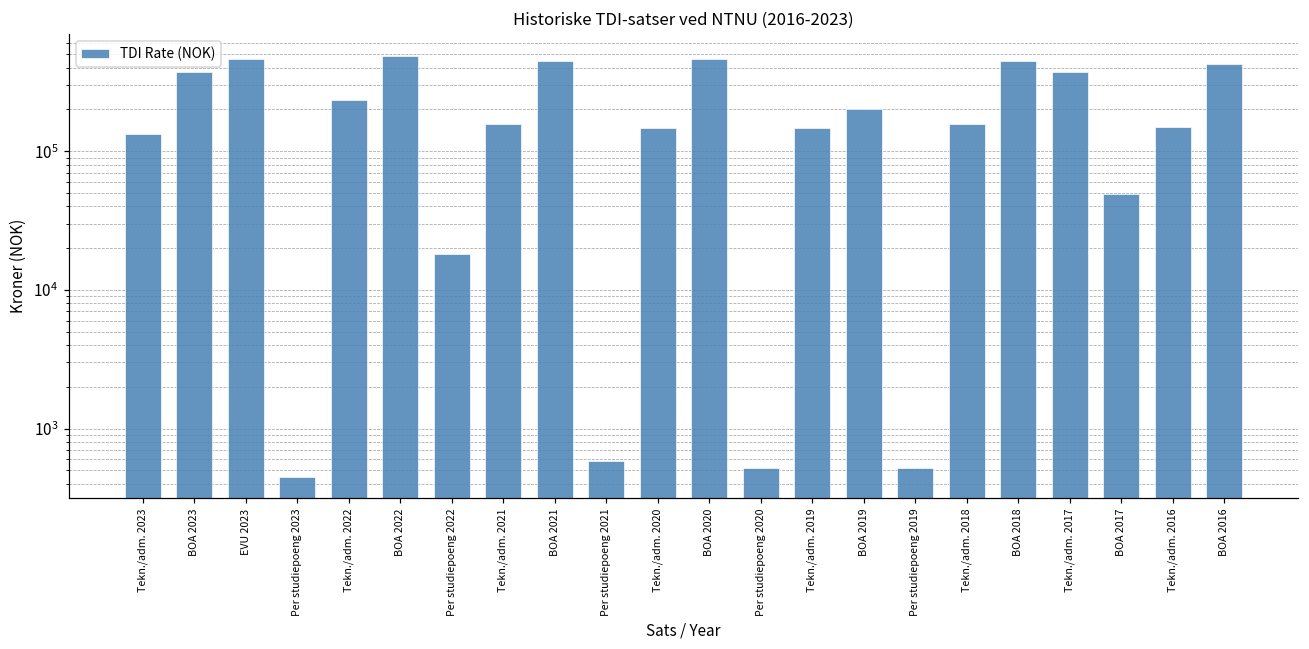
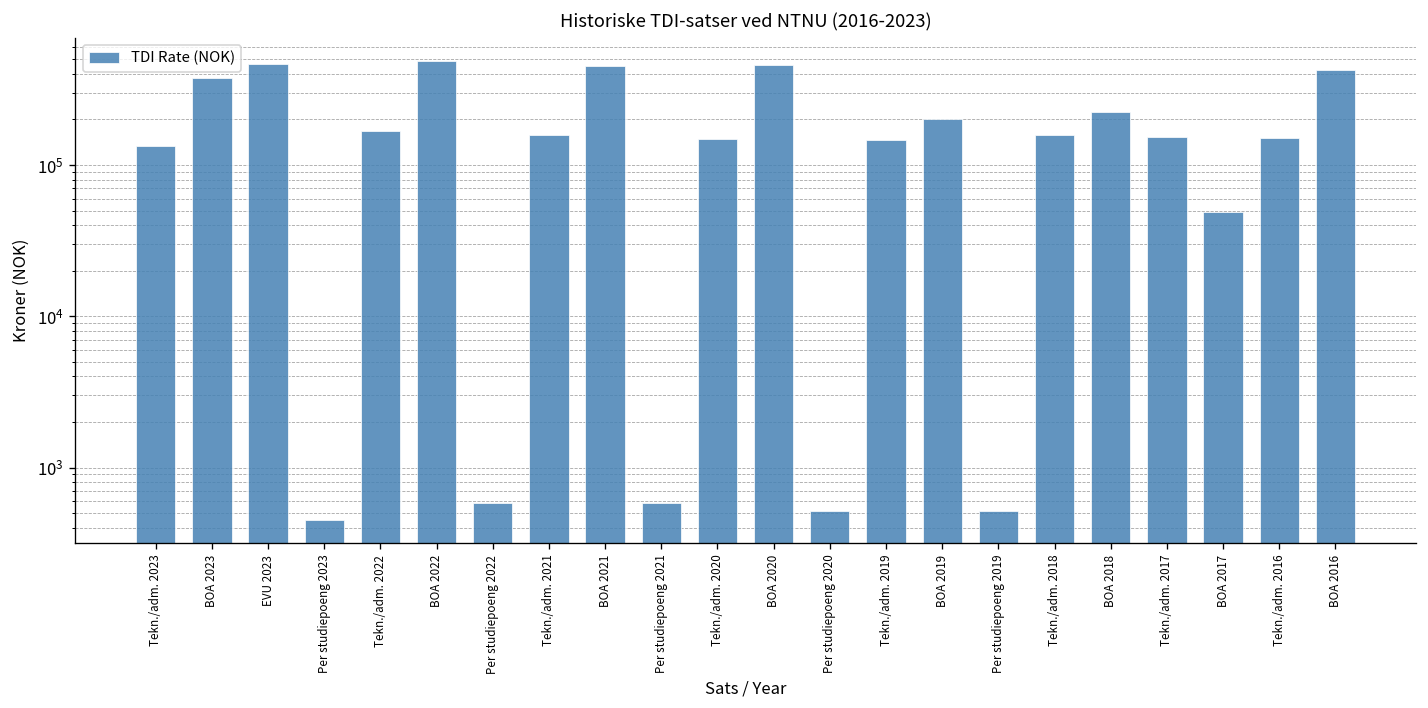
  {
    "Tekn./adm. 2023": 130000,
    "BOA 2023": 380000,
    "EVU 2023": 460000,
    "Per studiepoeng 2023": 450,
-   "Tekn./adm. 2022": 230000,
+   "Tekn./adm. 2022": 170000,
    "BOA 2022": 490000,
-   "Per studiepoeng 2022": 18000,
+   "Per studiepoeng 2022": 600,
    "Tekn./adm. 2021": 160000,
    "BOA 2021": 450000,
    "Per studiepoeng 2021": 600,
    "Tekn./adm. 2020": 150000,
    "BOA 2020": 460000,
    "Per studiepoeng 2020": 520,
    "Tekn./adm. 2019": 150000,
    "BOA 2019": 200000,
    "Per studiepoeng 2019": 520,
    "Tekn./adm. 2018": 160000,
-   "BOA 2018": 450000,
-   "Tekn./adm. 2017": 370000,
+   "BOA 2018": 220000,
+   "Tekn./adm. 2017": 150000,
    "BOA 2017": 49000,
    "Tekn./adm. 2016": 150000,
    "BOA 2016": 420000
  }
